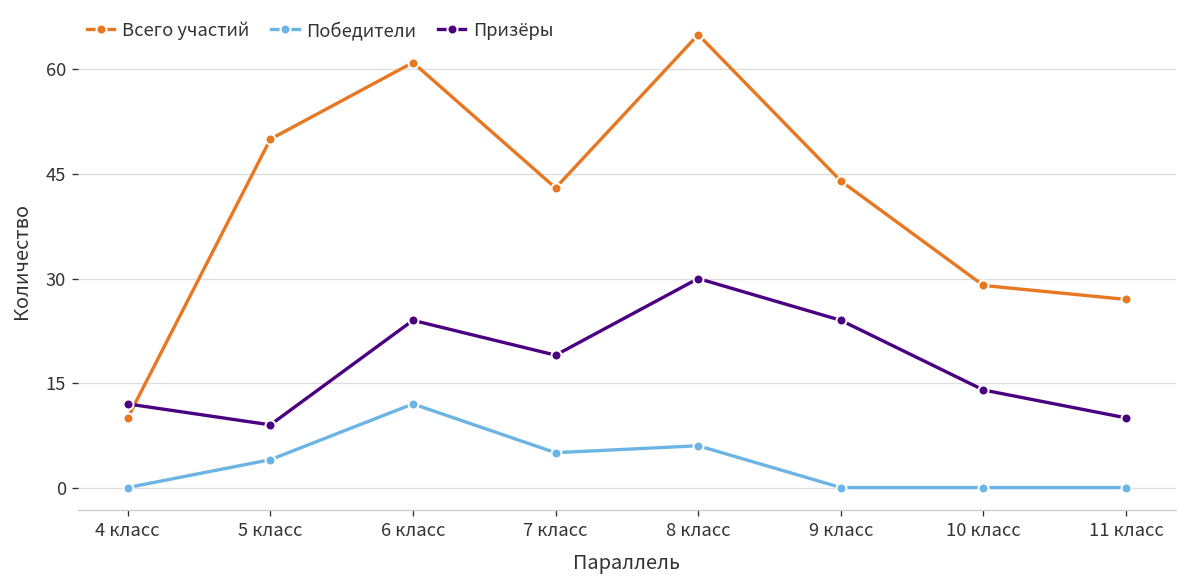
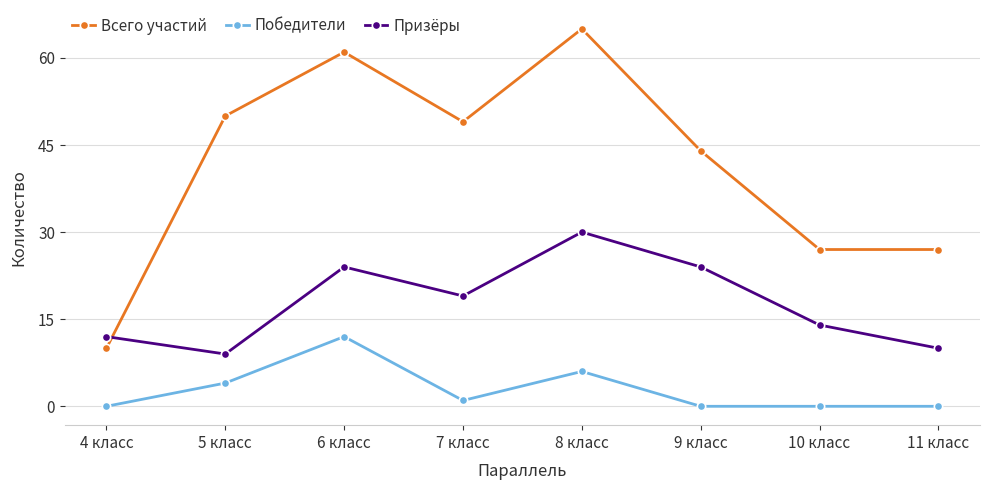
  {
    "Всего участий": {
      "4 класс": 10,
      "5 класс": 50,
      "6 класс": 61,
-     "7 класс": 43,
+     "7 класс": 49,
      "8 класс": 65,
      "9 класс": 44,
-     "10 класс": 29,
+     "10 класс": 27,
      "11 класс": 27
    },
    "Победители": {
      "4 класс": 0,
      "5 класс": 4,
      "6 класс": 12,
-     "7 класс": 5,
+     "7 класс": 1,
      "8 класс": 6,
      "9 класс": 0,
      "10 класс": 0,
      "11 класс": 0
    },
    "Призёры": {
      "4 класс": 12,
      "5 класс": 9,
      "6 класс": 24,
      "7 класс": 19,
      "8 класс": 30,
      "9 класс": 24,
      "10 класс": 14,
      "11 класс": 10
    }
  }
